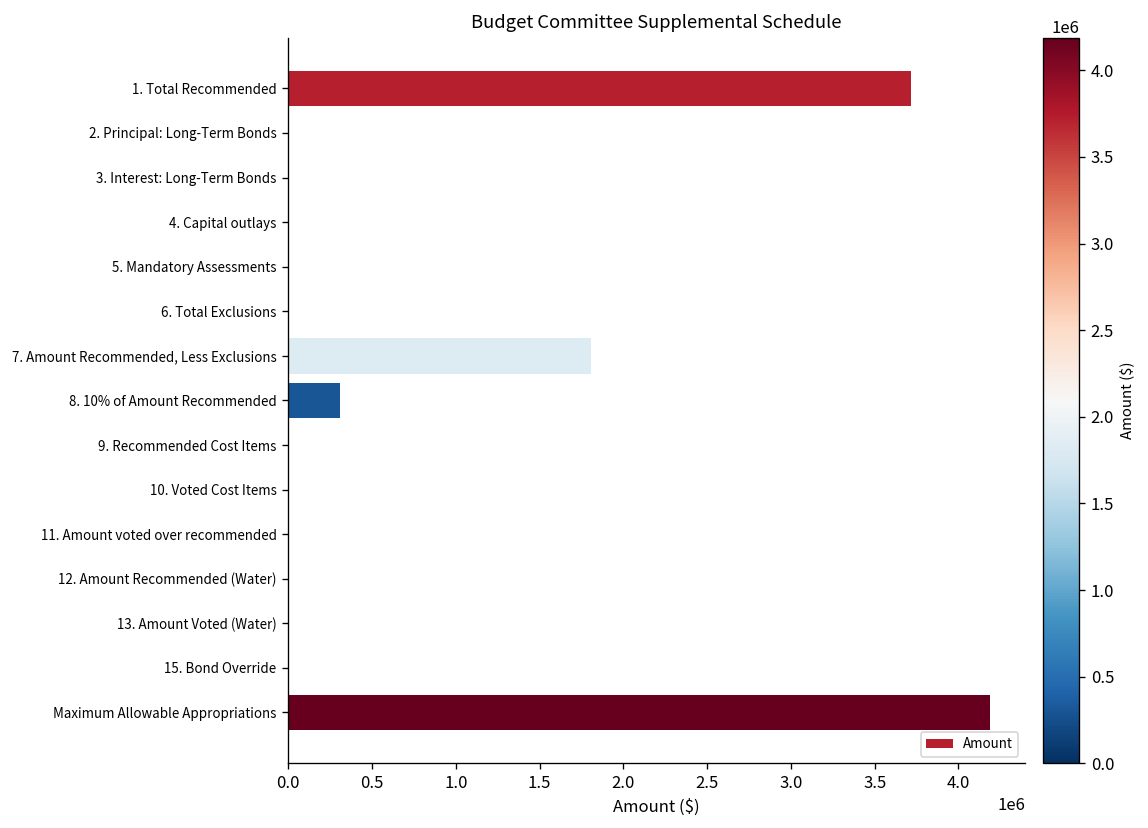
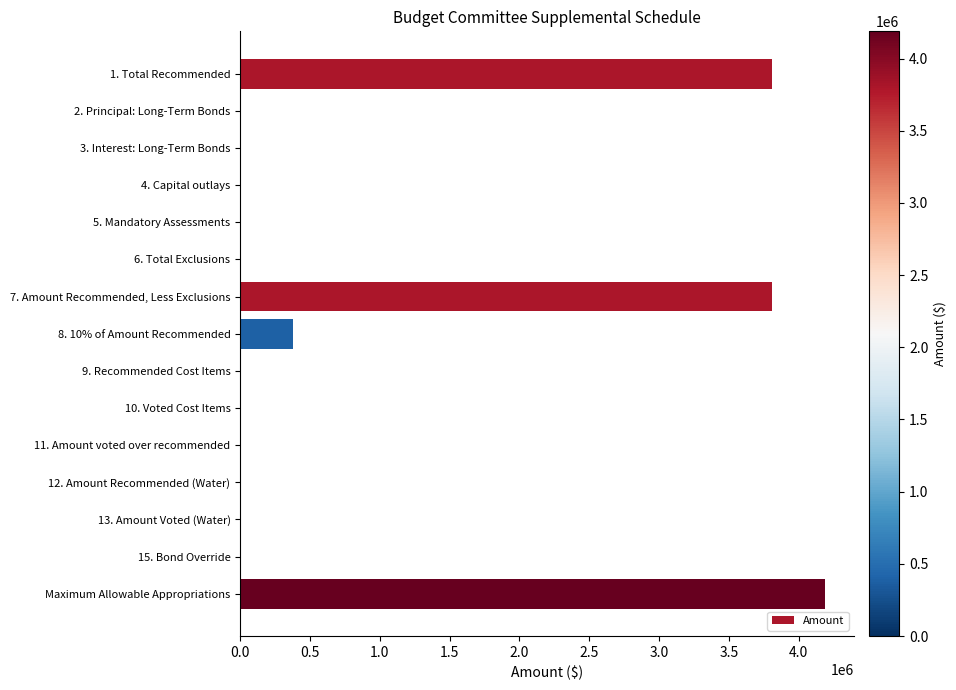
  {
-   "1. Total Recommended": 3720000,
+   "1. Total Recommended": 3810000,
    "2. Principal: Long-Term Bonds": 0,
    "3. Interest: Long-Term Bonds": 0,
    "4. Capital outlays": 0,
    "5. Mandatory Assessments": 0,
    "6. Total Exclusions": 0,
-   "7. Amount Recommended, Less Exclusions": 1810000,
-   "8. 10% of Amount Recommended": 310000,
+   "7. Amount Recommended, Less Exclusions": 3810000,
+   "8. 10% of Amount Recommended": 380000,
    "9. Recommended Cost Items": 0,
    "10. Voted Cost Items": 0,
    "11. Amount voted over recommended": 0,
    "12. Amount Recommended (Water)": 0,
    "13. Amount Voted (Water)": 0,
    "15. Bond Override": 0,
    "Maximum Allowable Appropriations": 4190000
  }
